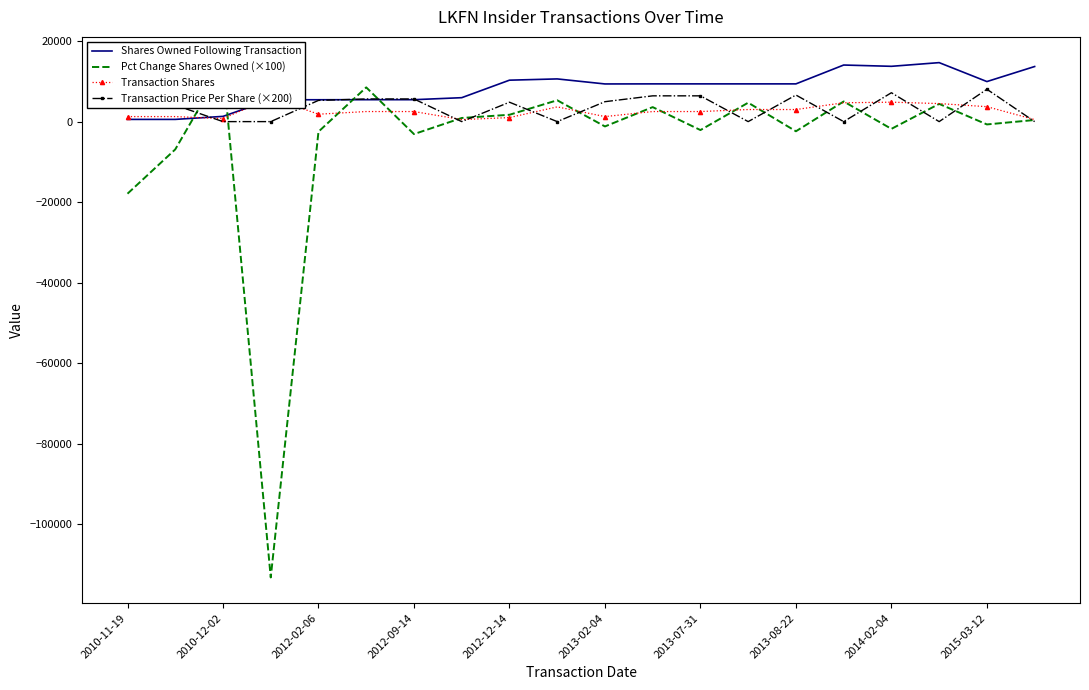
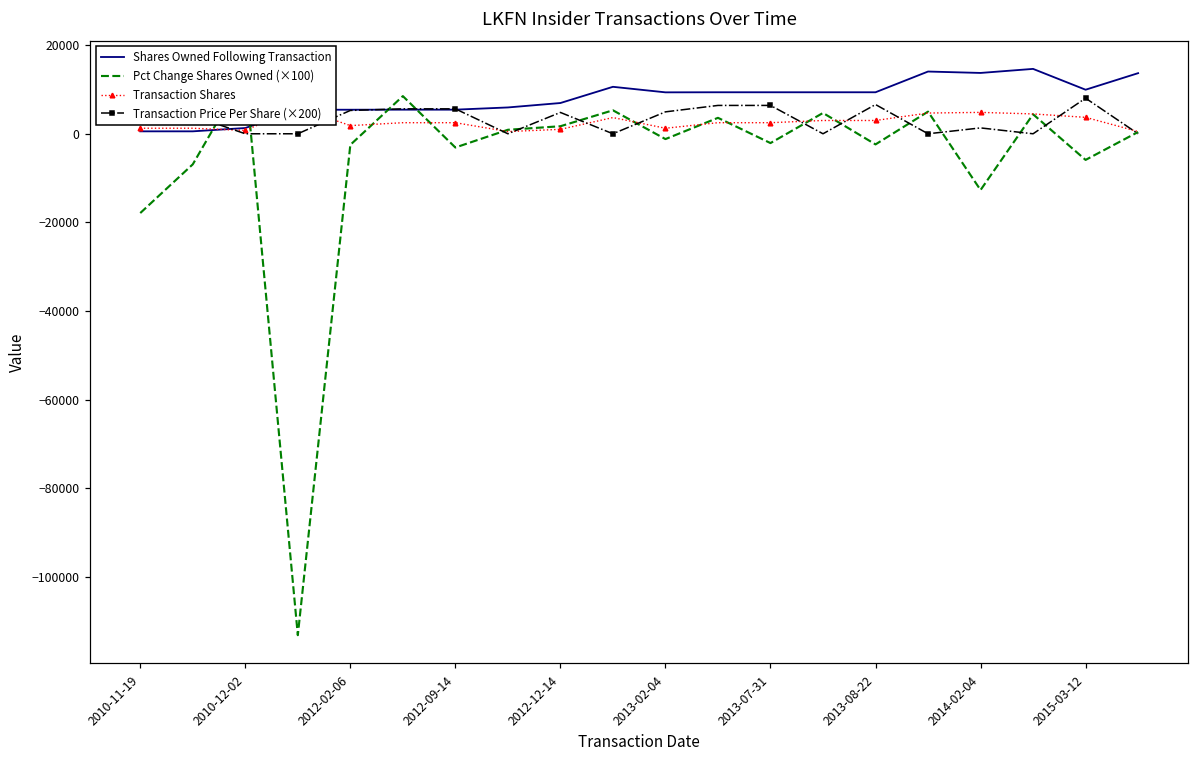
  {
    "Shares Owned Following Transaction": {
-     "2012-12-14": 10000,
+     "2012-12-14": 7000,
      "2014-02-04": 14000,
      "2015-03-12": 10000
    },
    "Pct Change Shares Owned (×100)": {
      "2012-12-14": 2000,
-     "2014-02-04": -2000,
-     "2015-03-12": -1000
+     "2014-02-04": -13000,
+     "2015-03-12": -6000
    },
    "Transaction Shares": {
      "2012-12-14": 1000,
      "2014-02-04": 5000,
      "2015-03-12": 4000
    },
    "Transaction Price Per Share (×200)": {
      "2010-12-02": 0,
      "2012-12-14": 5000,
-     "2014-02-04": 7000,
+     "2014-02-04": 1000,
      "2015-03-12": 8000
    }
  }
